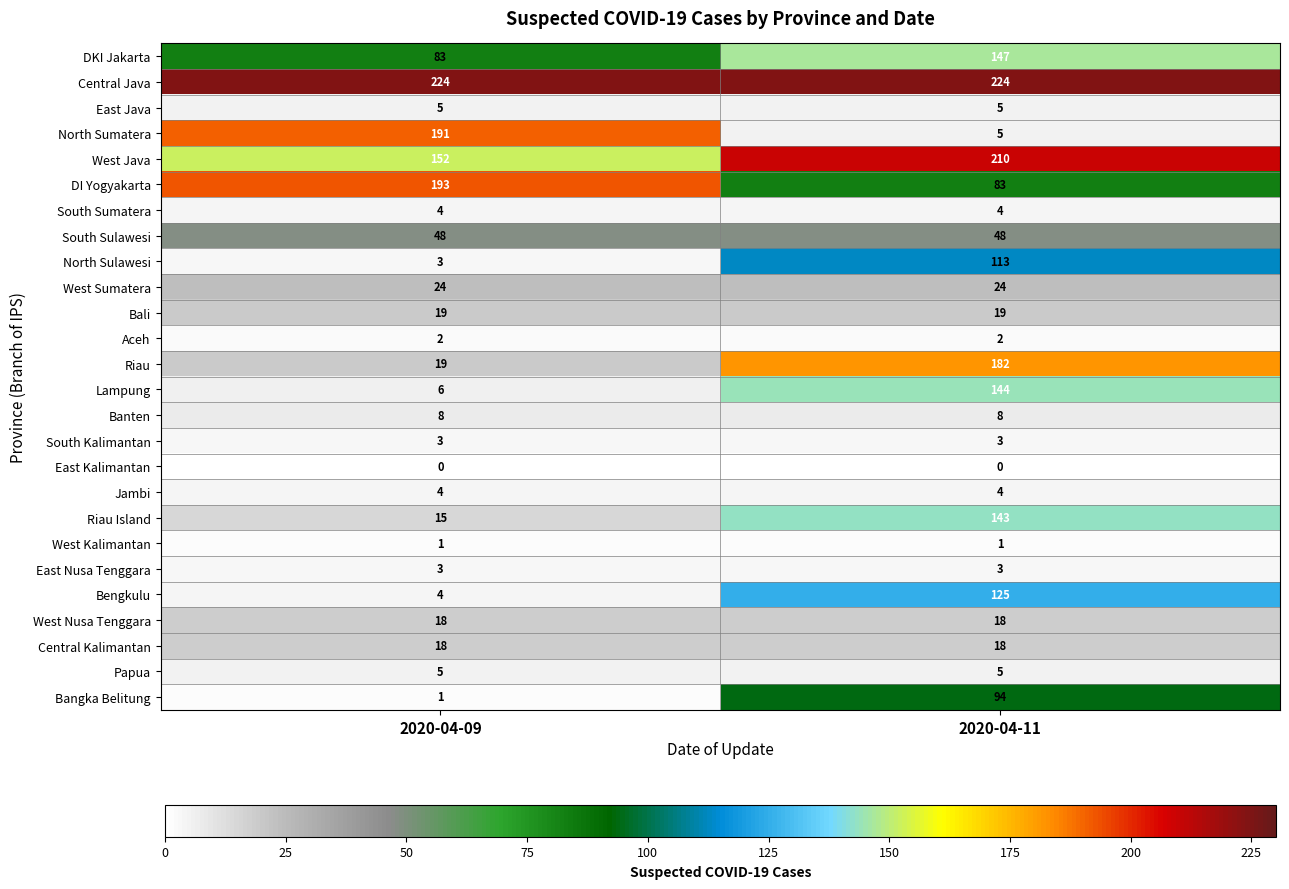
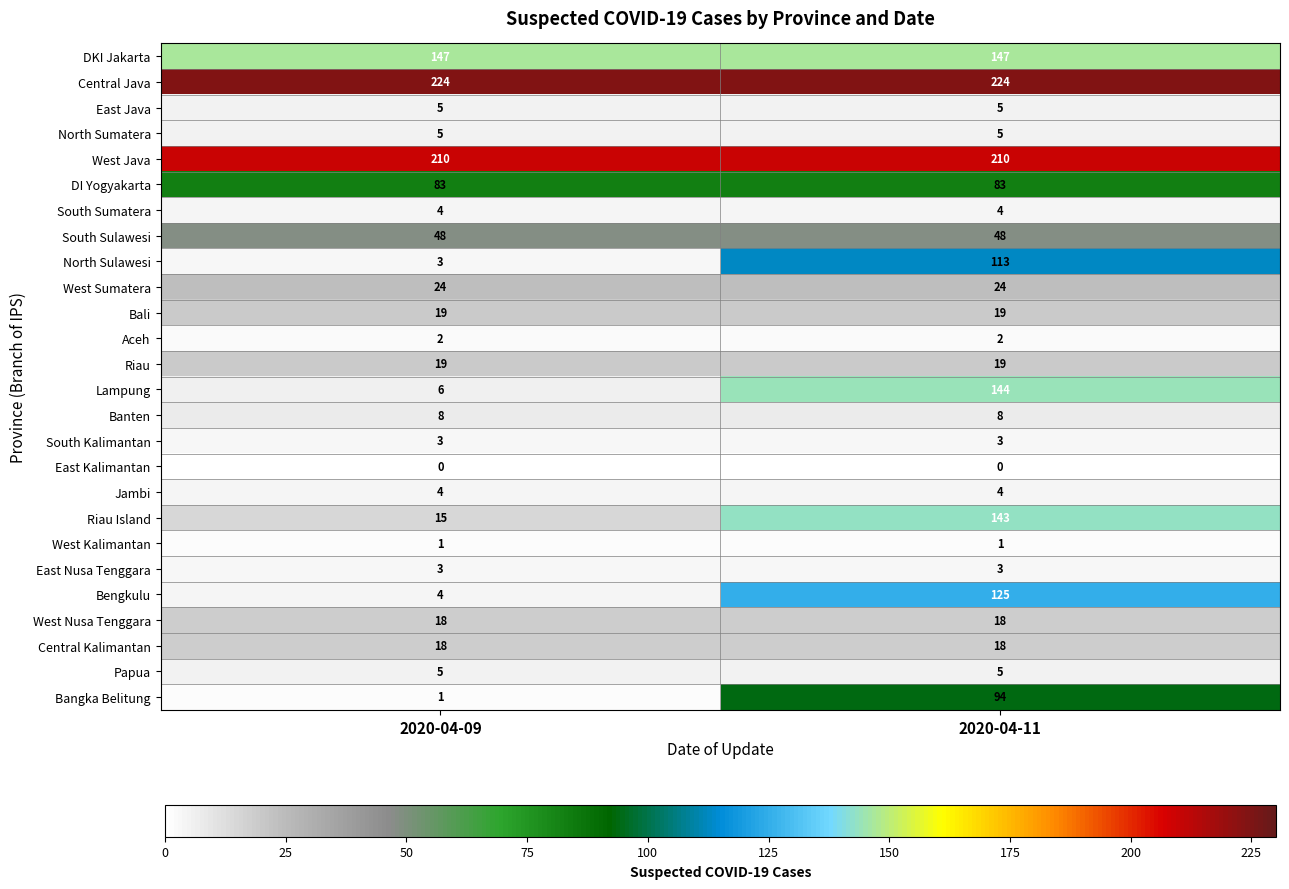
  {
    "DKI Jakarta": {
-     "2020-04-09": 83,
+     "2020-04-09": 147,
      "2020-04-11": 147
    },
    "Central Java": {
      "2020-04-09": 224,
      "2020-04-11": 224
    },
    "East Java": {
      "2020-04-09": 5,
      "2020-04-11": 5
    },
    "North Sumatera": {
-     "2020-04-09": 191,
+     "2020-04-09": 5,
      "2020-04-11": 5
    },
    "West Java": {
-     "2020-04-09": 152,
+     "2020-04-09": 210,
      "2020-04-11": 210
    },
    "DI Yogyakarta": {
-     "2020-04-09": 193,
+     "2020-04-09": 83,
      "2020-04-11": 83
    },
    "South Sumatera": {
      "2020-04-09": 4,
      "2020-04-11": 4
    },
    "South Sulawesi": {
      "2020-04-09": 48,
      "2020-04-11": 48
    },
    "North Sulawesi": {
      "2020-04-09": 3,
      "2020-04-11": 113
    },
    "West Sumatera": {
      "2020-04-09": 24,
      "2020-04-11": 24
    },
    "Bali": {
      "2020-04-09": 19,
      "2020-04-11": 19
    },
    "Aceh": {
      "2020-04-09": 2,
      "2020-04-11": 2
    },
    "Riau": {
      "2020-04-09": 19,
-     "2020-04-11": 182
+     "2020-04-11": 19
    },
    "Lampung": {
      "2020-04-09": 6,
      "2020-04-11": 144
    },
    "Banten": {
      "2020-04-09": 8,
      "2020-04-11": 8
    },
    "South Kalimantan": {
      "2020-04-09": 3,
      "2020-04-11": 3
    },
    "East Kalimantan": {
      "2020-04-09": 0,
      "2020-04-11": 0
    },
    "Jambi": {
      "2020-04-09": 4,
      "2020-04-11": 4
    },
    "Riau Island": {
      "2020-04-09": 15,
      "2020-04-11": 143
    },
    "West Kalimantan": {
      "2020-04-09": 1,
      "2020-04-11": 1
    },
    "East Nusa Tenggara": {
      "2020-04-09": 3,
      "2020-04-11": 3
    },
    "Bengkulu": {
      "2020-04-09": 4,
      "2020-04-11": 125
    },
    "West Nusa Tenggara": {
      "2020-04-09": 18,
      "2020-04-11": 18
    },
    "Central Kalimantan": {
      "2020-04-09": 18,
      "2020-04-11": 18
    },
    "Papua": {
      "2020-04-09": 5,
      "2020-04-11": 5
    },
    "Bangka Belitung": {
      "2020-04-09": 1,
      "2020-04-11": 94
    }
  }
